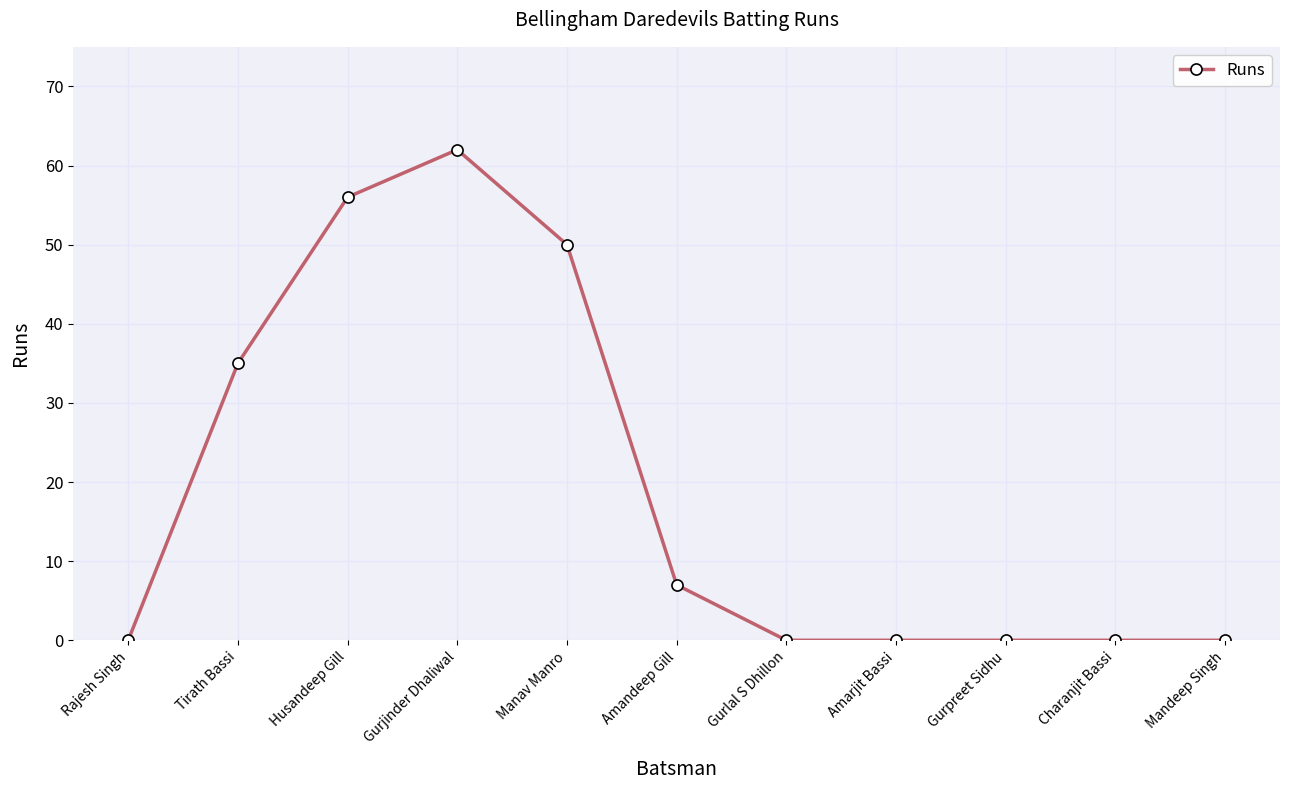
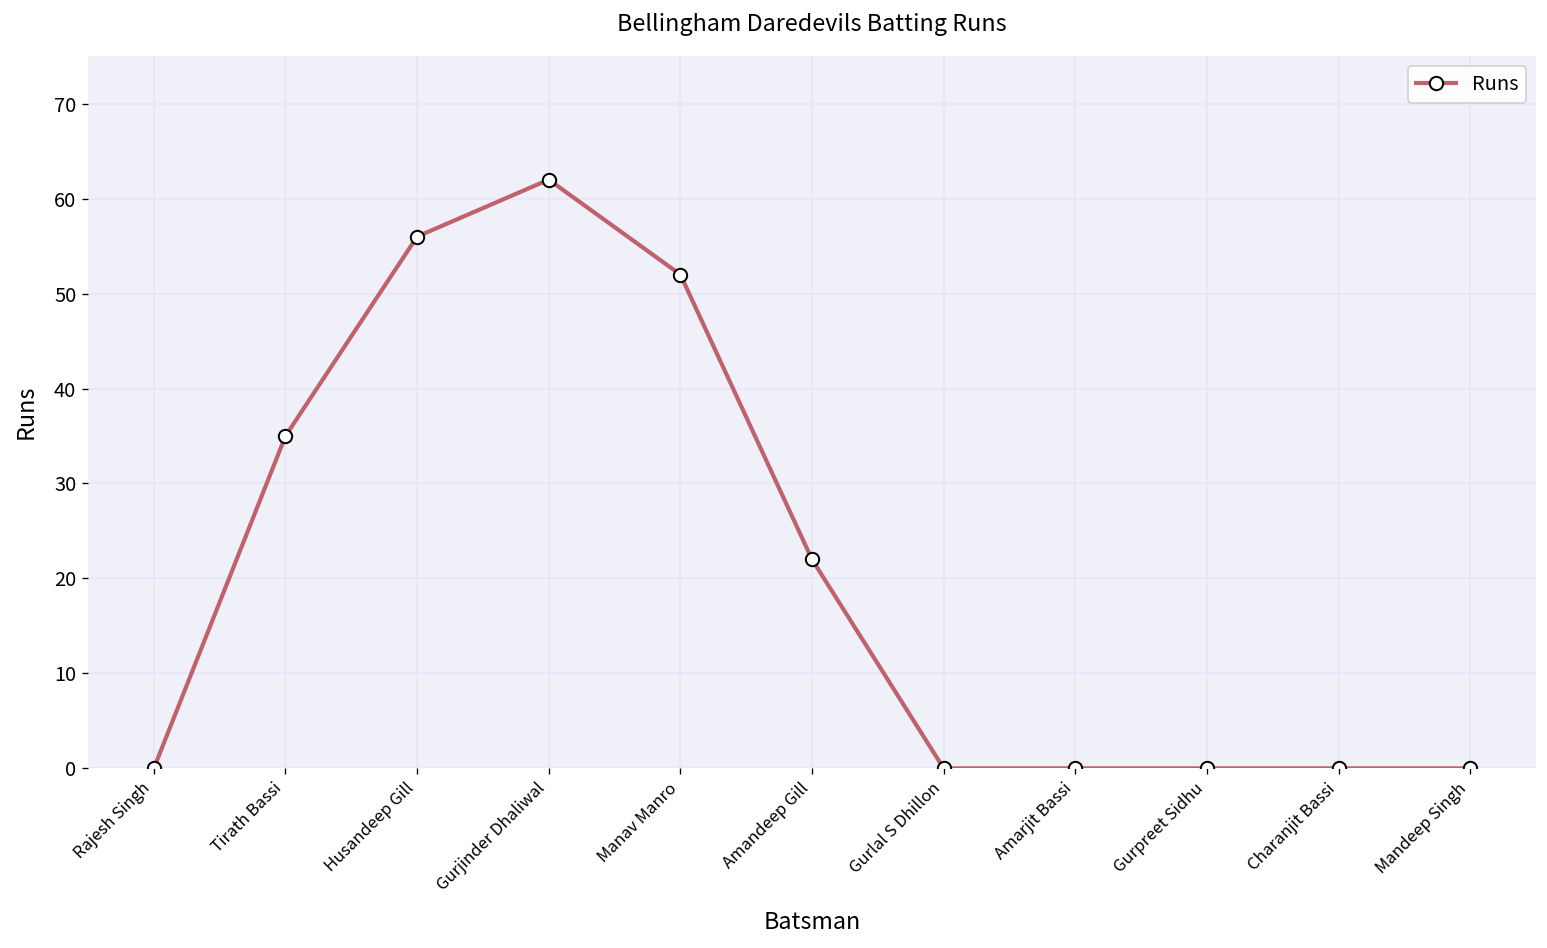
  {
    "Rajesh Singh": 0,
    "Tirath Bassi": 35,
    "Husandeep Gill": 56,
    "Gurjinder Dhaliwal": 62,
-   "Manav Manro": 50,
-   "Amandeep Gill": 7,
+   "Manav Manro": 52,
+   "Amandeep Gill": 22,
    "Gurlal S Dhillon": 0,
    "Amarjit Bassi": 0,
    "Gurpreet Sidhu": 0,
    "Charanjit Bassi": 0,
    "Mandeep Singh": 0
  }
